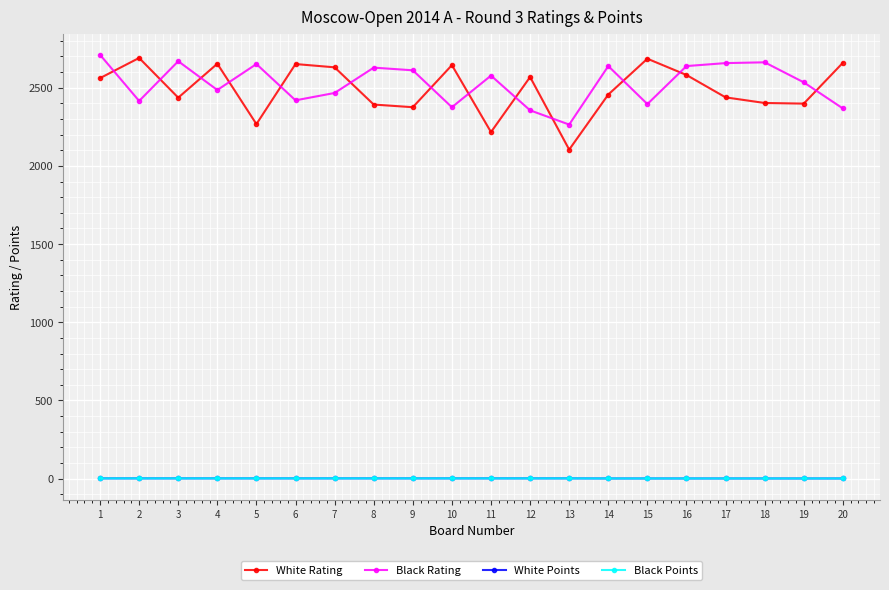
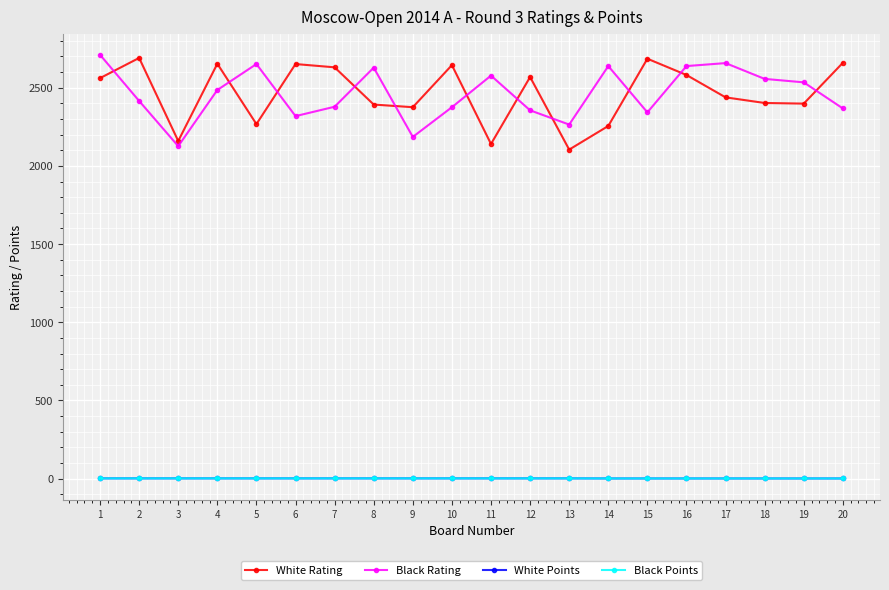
  {
    "White Rating": {
      "1": 2560,
      "2": 2690,
-     "3": 2440,
+     "3": 2160,
      "4": 2650,
      "5": 2270,
      "6": 2650,
      "7": 2630,
      "8": 2390,
      "9": 2380,
      "10": 2640,
-     "11": 2220,
+     "11": 2140,
      "12": 2570,
      "13": 2100,
-     "14": 2460,
+     "14": 2260,
      "15": 2690,
      "16": 2580,
      "17": 2440,
      "18": 2400,
      "19": 2400,
      "20": 2660
    },
    "Black Rating": {
      "1": 2710,
      "2": 2420,
-     "3": 2670,
+     "3": 2130,
      "4": 2490,
      "5": 2650,
-     "6": 2420,
-     "7": 2470,
+     "6": 2320,
+     "7": 2380,
      "8": 2630,
-     "9": 2610,
+     "9": 2190,
      "10": 2380,
      "11": 2580,
      "12": 2360,
      "13": 2260,
      "14": 2640,
-     "15": 2400,
+     "15": 2340,
      "16": 2640,
      "17": 2660,
-     "18": 2660,
+     "18": 2560,
      "19": 2530,
      "20": 2370
    },
    "Black Points": {
      "1": 0,
      "2": 0,
      "3": 0,
      "4": 0,
      "5": 0,
      "6": 0,
      "7": 0,
      "8": 0,
      "9": 0,
      "10": 0,
      "11": 0,
      "12": 0,
      "13": 0,
      "14": 0,
      "15": 0,
      "16": 0,
      "17": 0,
      "18": 0,
      "19": 0,
      "20": 0
    }
  }
